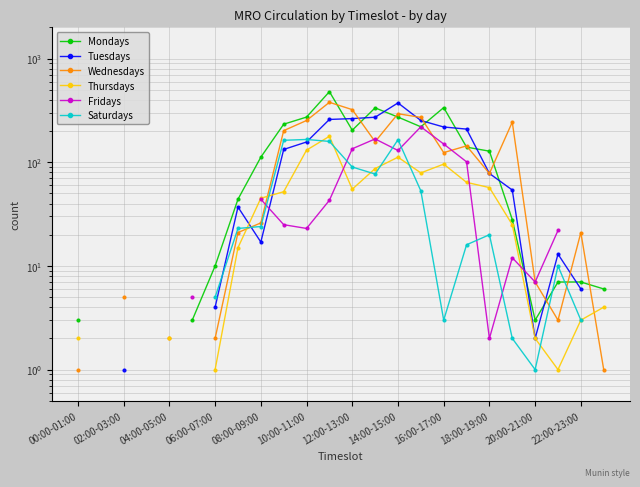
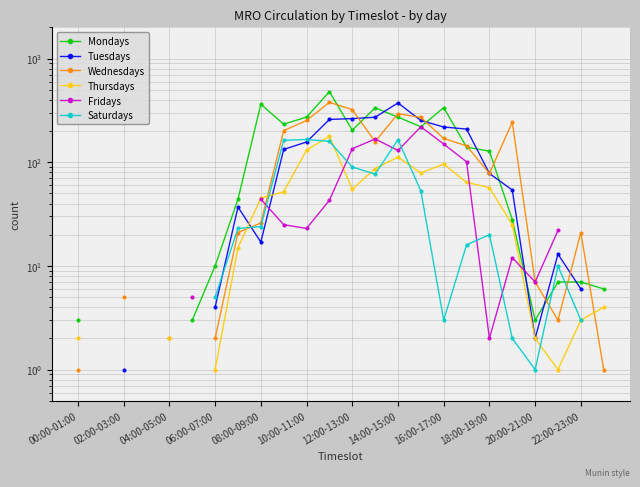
  {
    "Mondays": {
      "00:00-01:00": 3,
      "06:00-07:00": 10,
-     "08:00-09:00": 110,
+     "08:00-09:00": 360,
      "10:00-11:00": 270,
      "12:00-13:00": 200,
      "14:00-15:00": 270,
      "16:00-17:00": 340,
      "18:00-19:00": 130,
      "20:00-21:00": 3,
      "22:00-23:00": 7
    },
    "Tuesdays": {
      "02:00-03:00": 1,
      "06:00-07:00": 4,
      "08:00-09:00": 17,
      "12:00-13:00": 260,
      "14:00-15:00": 370,
      "16:00-17:00": 220,
      "22:00-23:00": 6
    },
    "Wednesdays": {
      "00:00-01:00": 1,
      "02:00-03:00": 5,
      "06:00-07:00": 2,
      "08:00-09:00": 26,
      "10:00-11:00": 250,
      "12:00-13:00": 320,
      "14:00-15:00": 290,
-     "16:00-17:00": 120,
+     "16:00-17:00": 170,
      "22:00-23:00": 21
    },
    "Thursdays": {
      "00:00-01:00": 2,
      "06:00-07:00": 1,
      "10:00-11:00": 130,
      "12:00-13:00": 60,
      "14:00-15:00": 110,
      "16:00-17:00": 100,
      "18:00-19:00": 60
    },
    "Fridays": {
      "10:00-11:00": 23,
      "12:00-13:00": 140,
      "14:00-15:00": 130,
      "16:00-17:00": 150,
      "18:00-19:00": 2
    },
    "Saturdays": {
      "06:00-07:00": 5,
      "08:00-09:00": 24,
      "12:00-13:00": 90,
      "14:00-15:00": 170,
      "16:00-17:00": 3,
      "18:00-19:00": 20,
      "20:00-21:00": 1
    }
  }
